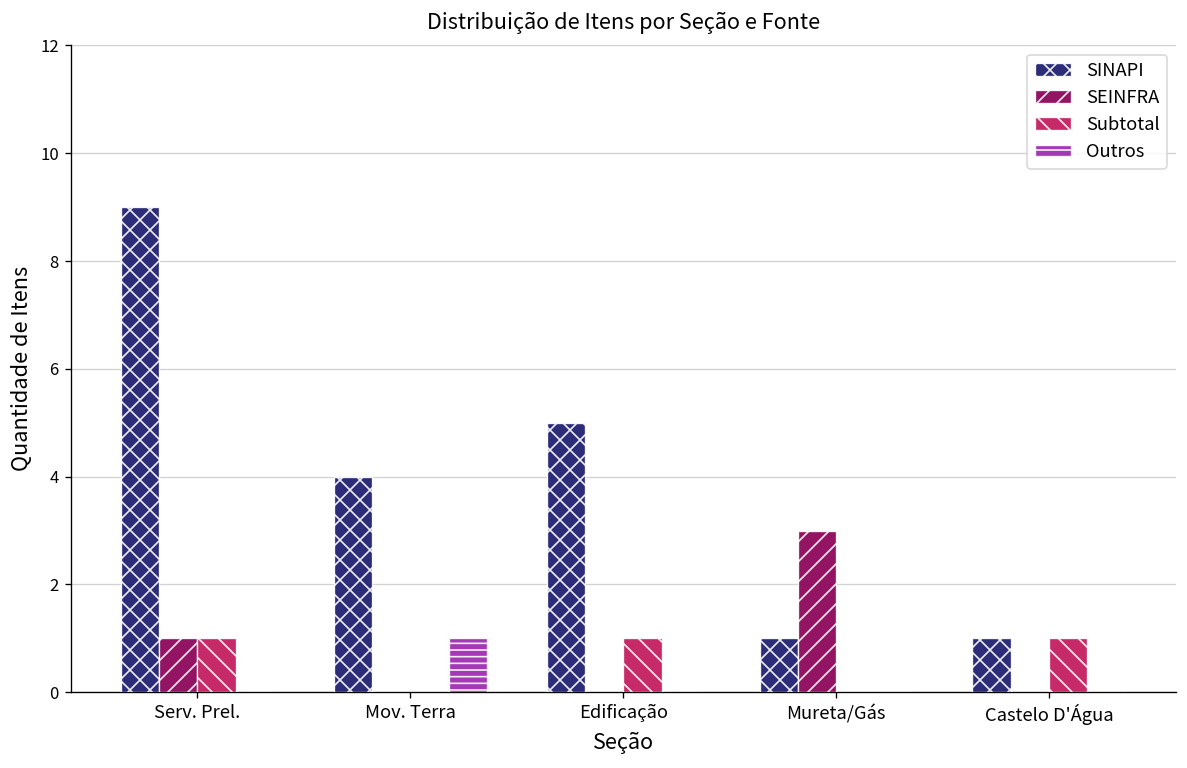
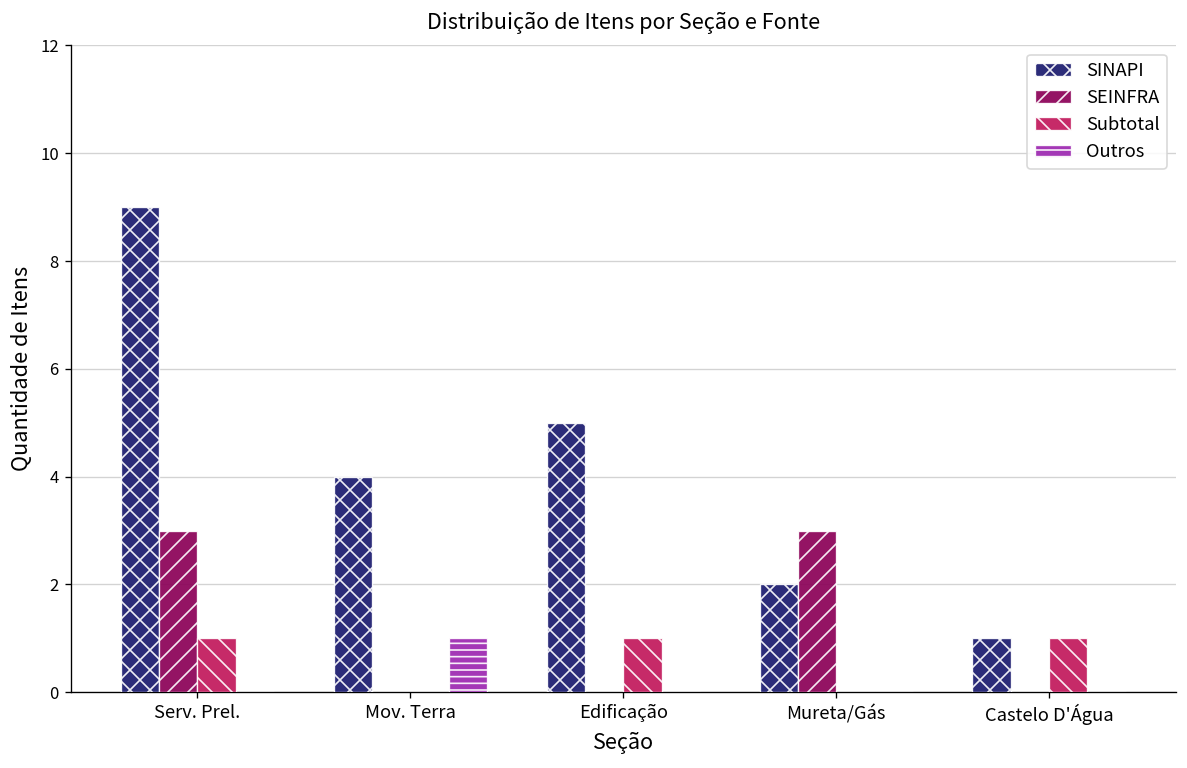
  {
    "SINAPI": {
      "Serv. Prel.": 9,
      "Mov. Terra": 4,
      "Edificação": 5,
-     "Mureta/Gás": 1,
+     "Mureta/Gás": 2,
      "Castelo D'Água": 1
    },
    "SEINFRA": {
-     "Serv. Prel.": 1,
+     "Serv. Prel.": 3,
      "Mov. Terra": 0,
      "Edificação": 0,
      "Mureta/Gás": 3,
      "Castelo D'Água": 0
    },
    "Subtotal": {
      "Serv. Prel.": 1,
      "Mov. Terra": 0,
      "Edificação": 1,
      "Mureta/Gás": 0,
      "Castelo D'Água": 1
    },
    "Outros": {
      "Serv. Prel.": 0,
      "Mov. Terra": 1,
      "Edificação": 0,
      "Mureta/Gás": 0,
      "Castelo D'Água": 0
    }
  }
